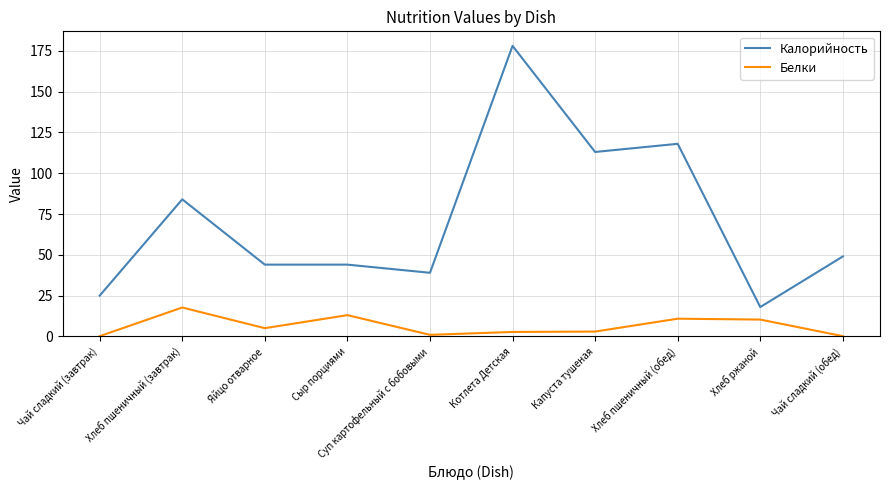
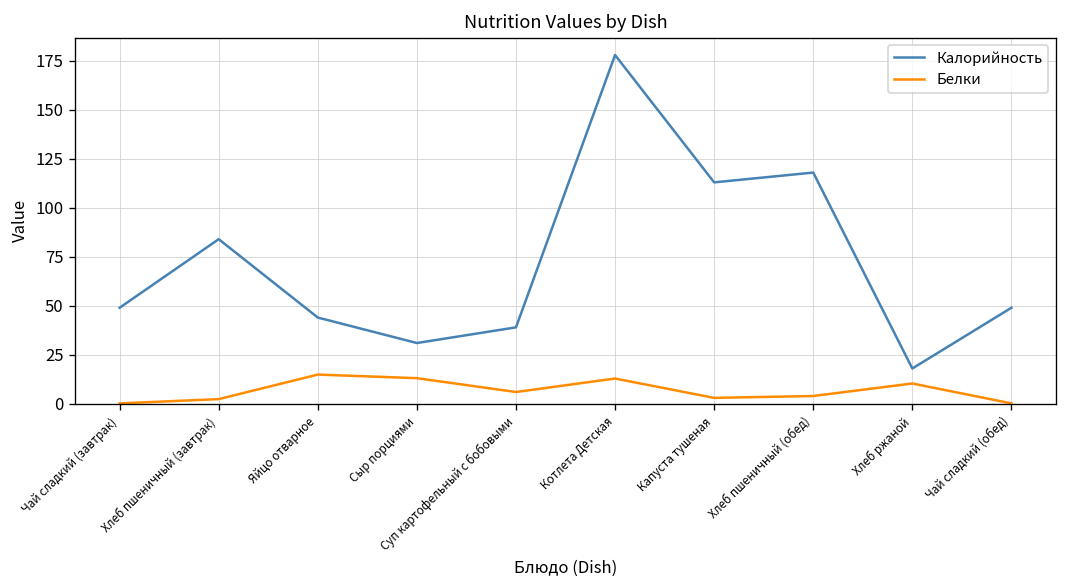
  {
    "Калорийность": {
-     "Чай сладкий (завтрак)": 25,
+     "Чай сладкий (завтрак)": 49,
      "Хлеб пшеничный (завтрак)": 84,
      "Яйцо отварное": 44,
-     "Сыр порциями": 44,
+     "Сыр порциями": 31,
      "Суп картофельный с бобовыми": 39,
      "Котлета Детская": 178,
      "Капуста тушеная": 113,
      "Хлеб пшеничный (обед)": 118,
      "Хлеб ржаной": 18,
      "Чай сладкий (обед)": 49
    },
    "Белки": {
      "Чай сладкий (завтрак)": 0,
-     "Хлеб пшеничный (завтрак)": 18,
-     "Яйцо отварное": 5,
+     "Хлеб пшеничный (завтрак)": 2,
+     "Яйцо отварное": 15,
      "Сыр порциями": 13,
-     "Суп картофельный с бобовыми": 1,
-     "Котлета Детская": 3,
+     "Суп картофельный с бобовыми": 6,
+     "Котлета Детская": 13,
      "Капуста тушеная": 3,
-     "Хлеб пшеничный (обед)": 11,
+     "Хлеб пшеничный (обед)": 4,
      "Хлеб ржаной": 10,
      "Чай сладкий (обед)": 0
    }
  }
